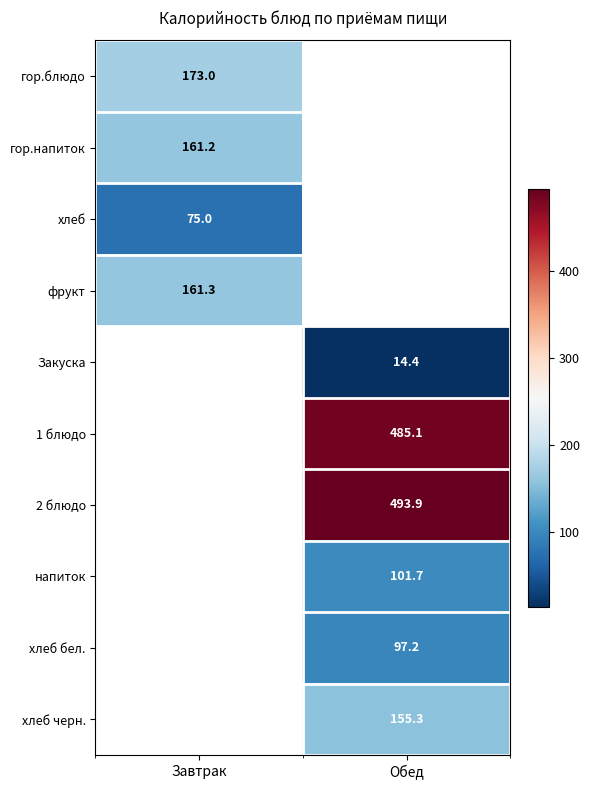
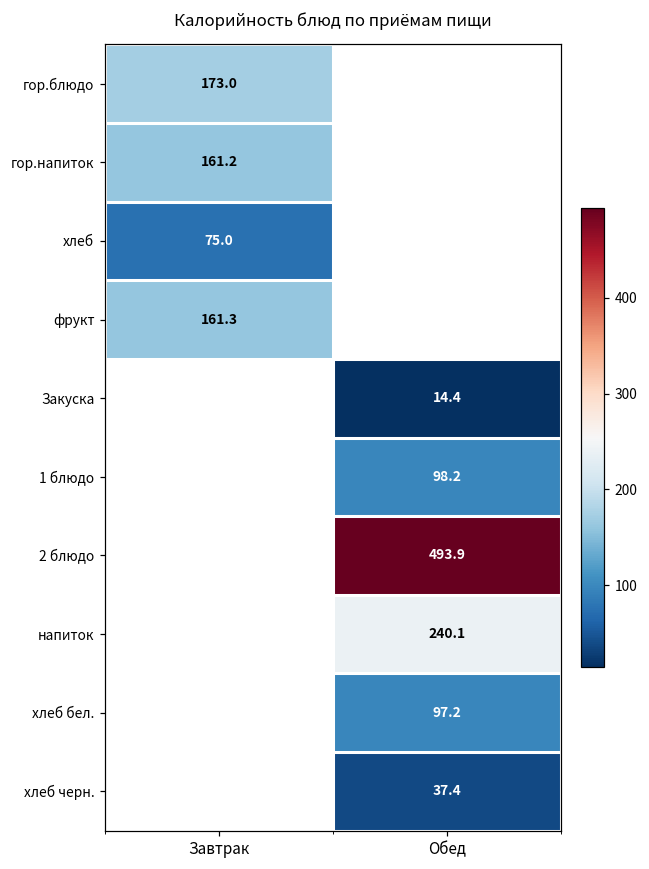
  {
    "гор.блюдо": {
      "Завтрак": 173.0
    },
    "гор.напиток": {
      "Завтрак": 161.2
    },
    "хлеб": {
      "Завтрак": 75.0
    },
    "фрукт": {
      "Завтрак": 161.3
    },
    "Закуска": {
      "Обед": 14.4
    },
    "1 блюдо": {
-     "Обед": 485.1
+     "Обед": 98.2
    },
    "2 блюдо": {
      "Обед": 493.9
    },
    "напиток": {
-     "Обед": 101.7
+     "Обед": 240.1
    },
    "хлеб бел.": {
      "Обед": 97.2
    },
    "хлеб черн.": {
-     "Обед": 155.3
+     "Обед": 37.4
    }
  }
